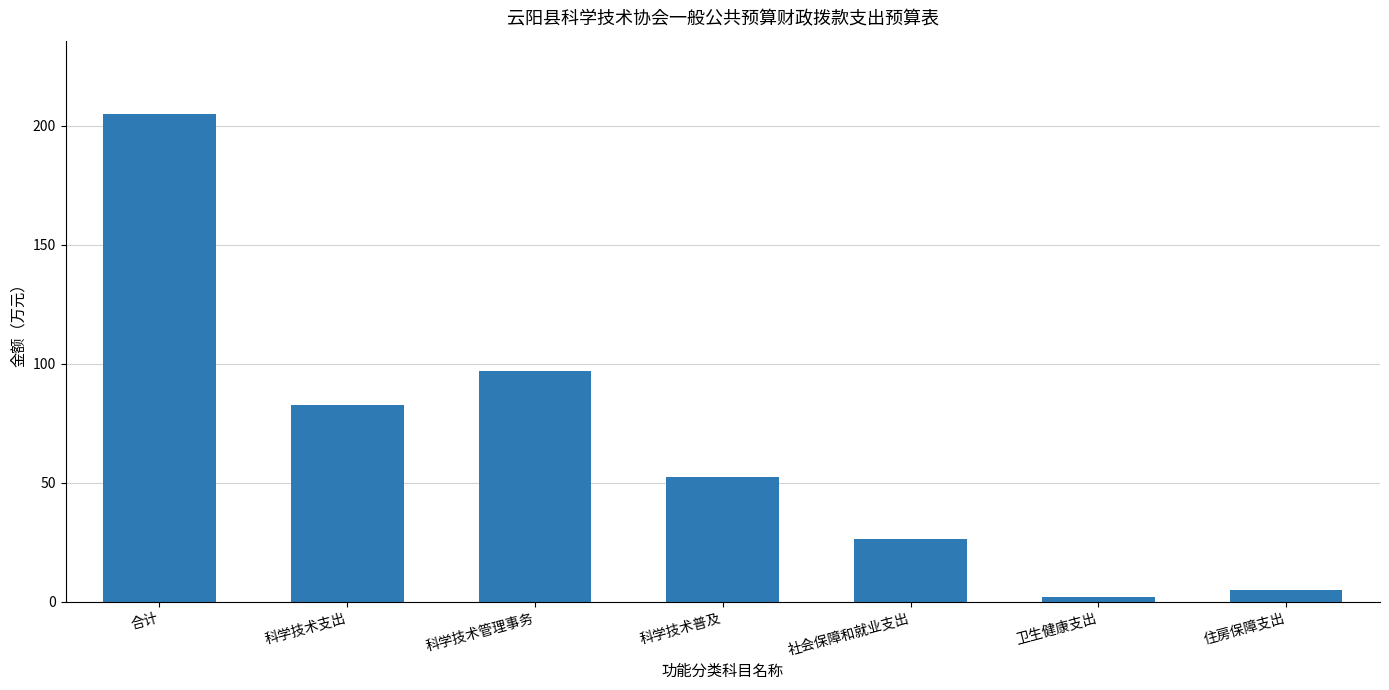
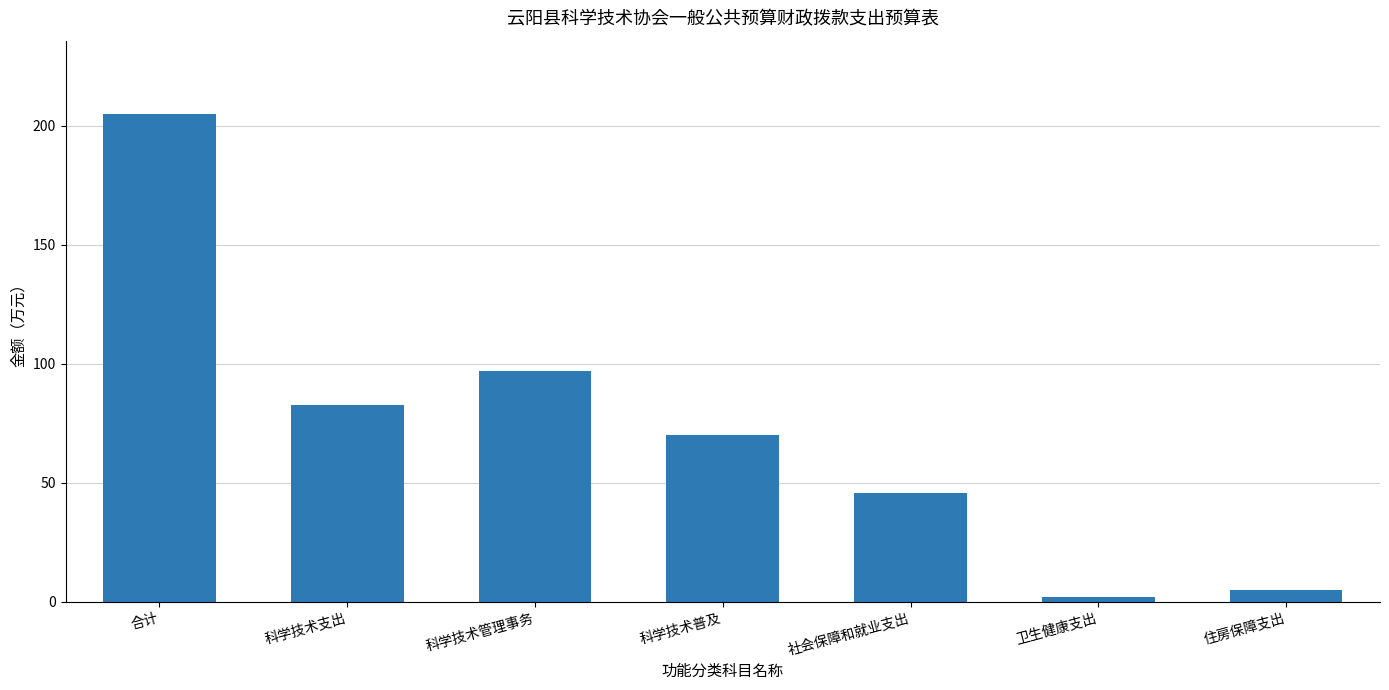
  {
    "合计": 205,
    "科学技术支出": 83,
    "科学技术管理事务": 97,
-   "科学技术普及": 52,
-   "社会保障和就业支出": 26,
+   "科学技术普及": 70,
+   "社会保障和就业支出": 46,
    "卫生健康支出": 2,
    "住房保障支出": 5
  }
